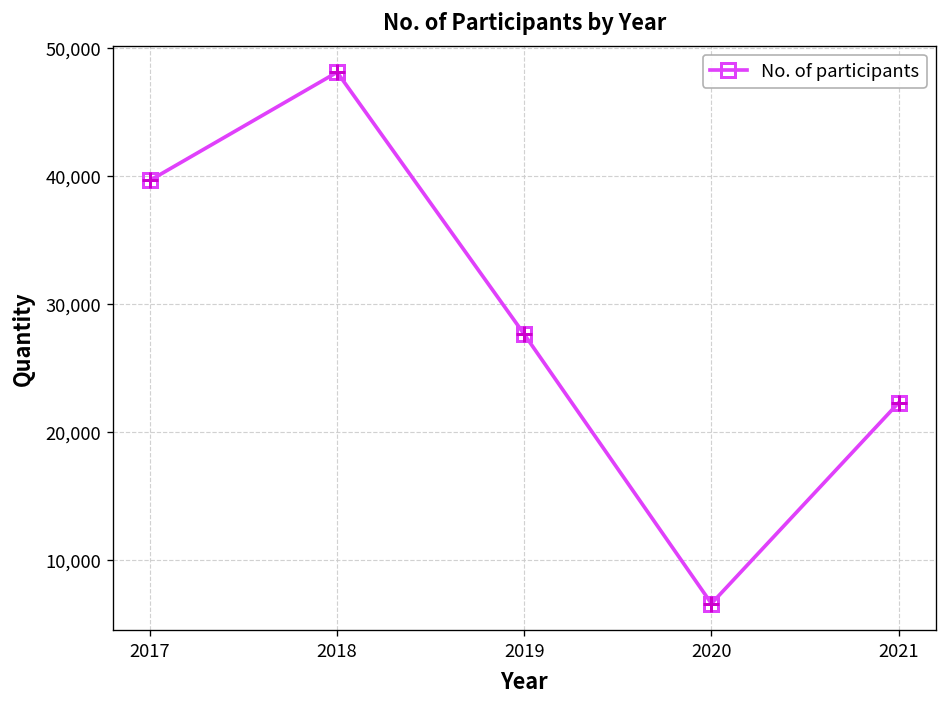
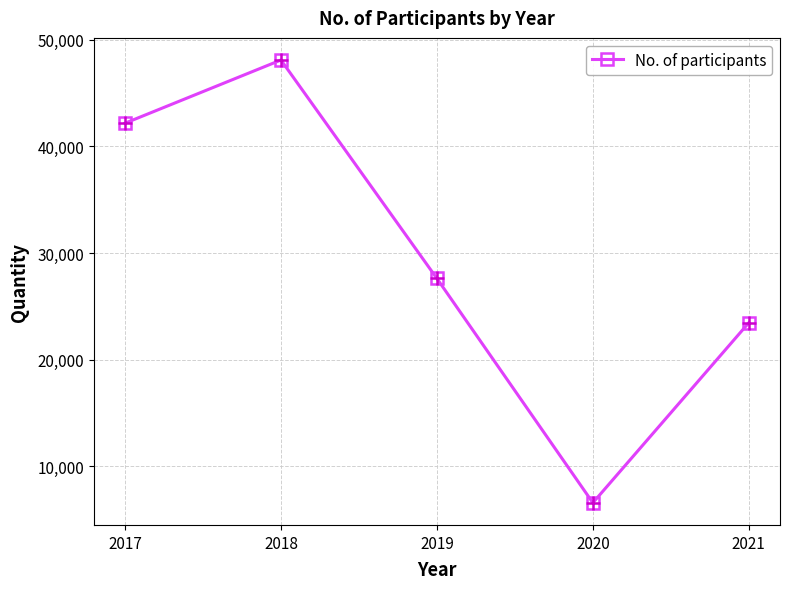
  {
-   "2017": "39,600",
+   "2017": "42,200",
    "2018": "48,100",
    "2019": "27,600",
    "2020": "6,600",
-   "2021": "22,300"
+   "2021": "23,500"
  }
